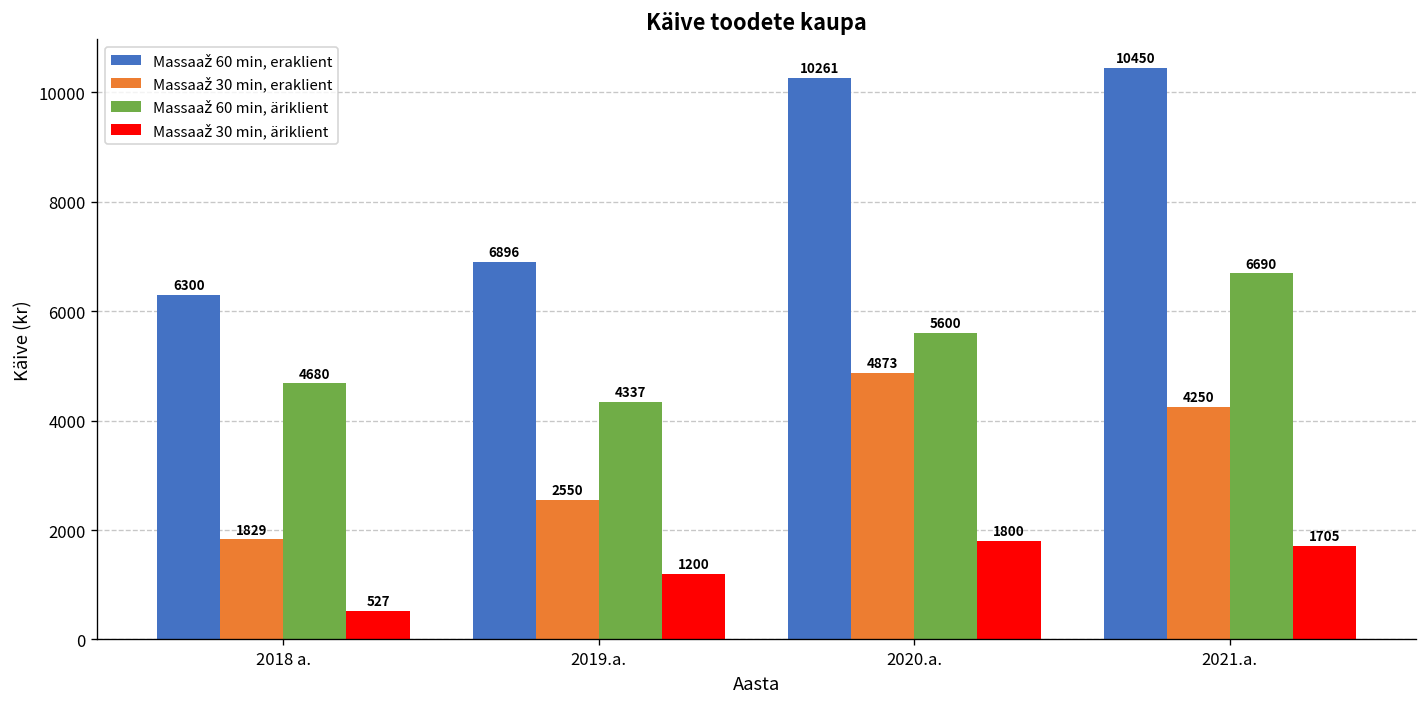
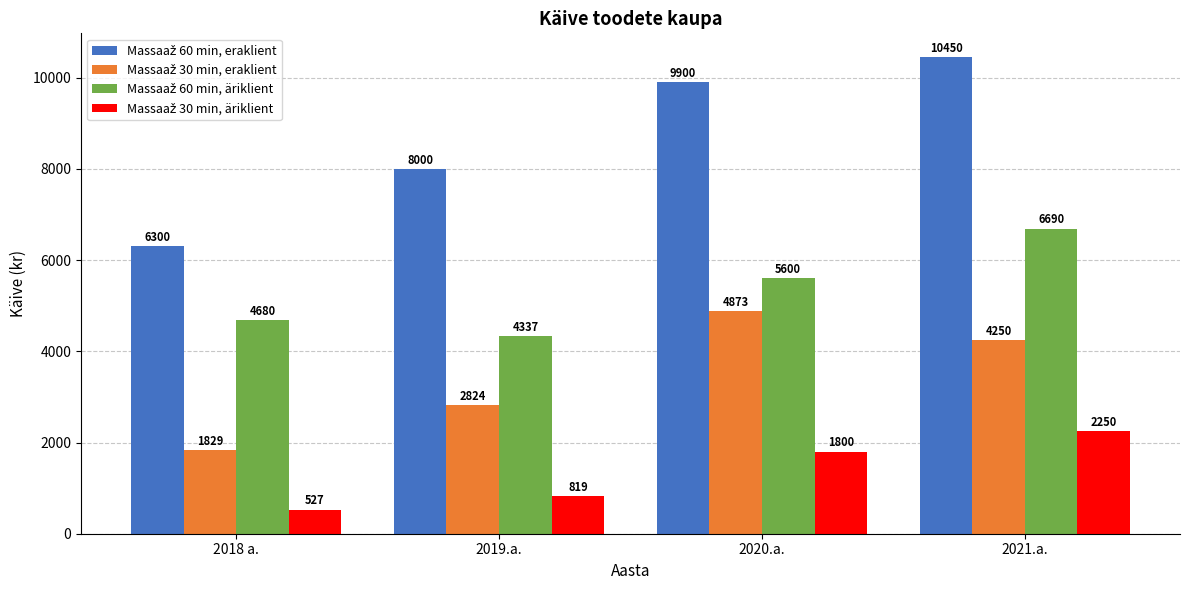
  {
    "Massaaž 60 min, eraklient": {
      "2018 a.": 6300,
-     "2019.a.": 6896,
-     "2020.a.": 10261,
+     "2019.a.": 8000,
+     "2020.a.": 9900,
      "2021.a.": 10450
    },
    "Massaaž 30 min, eraklient": {
      "2018 a.": 1829,
-     "2019.a.": 2550,
+     "2019.a.": 2824,
      "2020.a.": 4873,
      "2021.a.": 4250
    },
    "Massaaž 60 min, äriklient": {
      "2018 a.": 4680,
      "2019.a.": 4337,
      "2020.a.": 5600,
      "2021.a.": 6690
    },
    "Massaaž 30 min, äriklient": {
      "2018 a.": 527,
-     "2019.a.": 1200,
+     "2019.a.": 819,
      "2020.a.": 1800,
-     "2021.a.": 1705
+     "2021.a.": 2250
    }
  }
